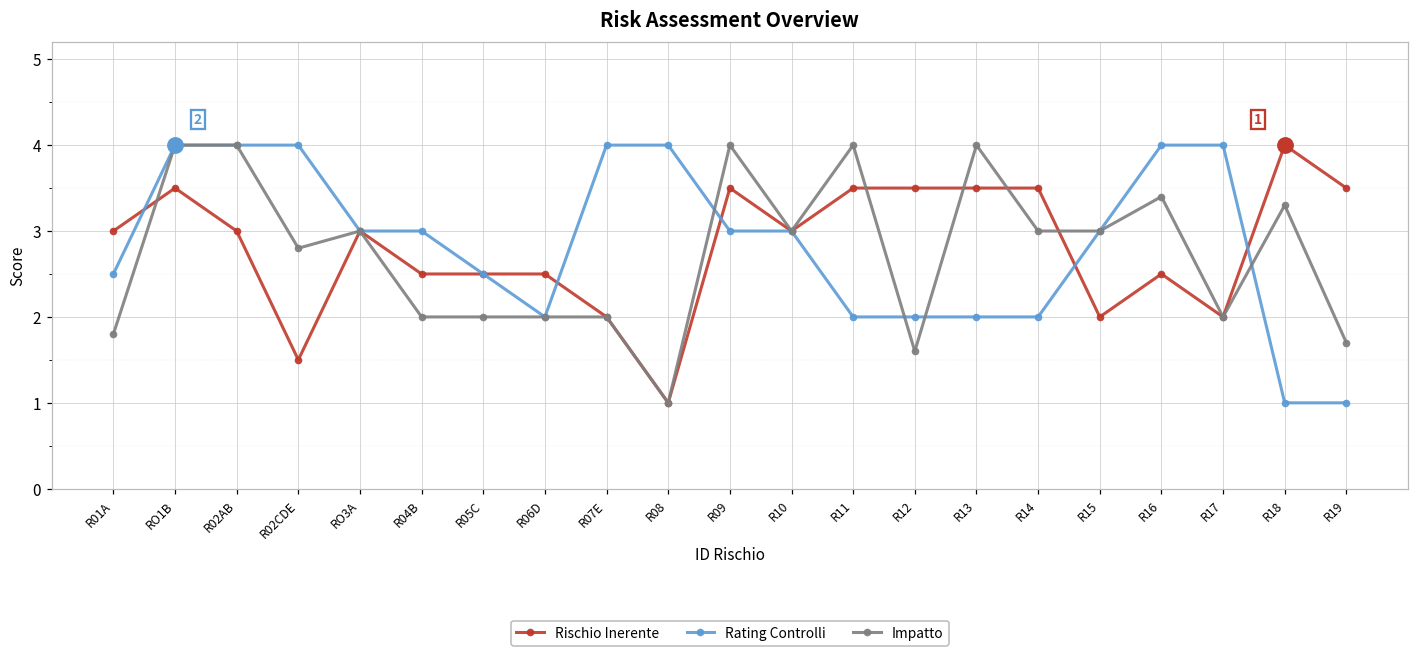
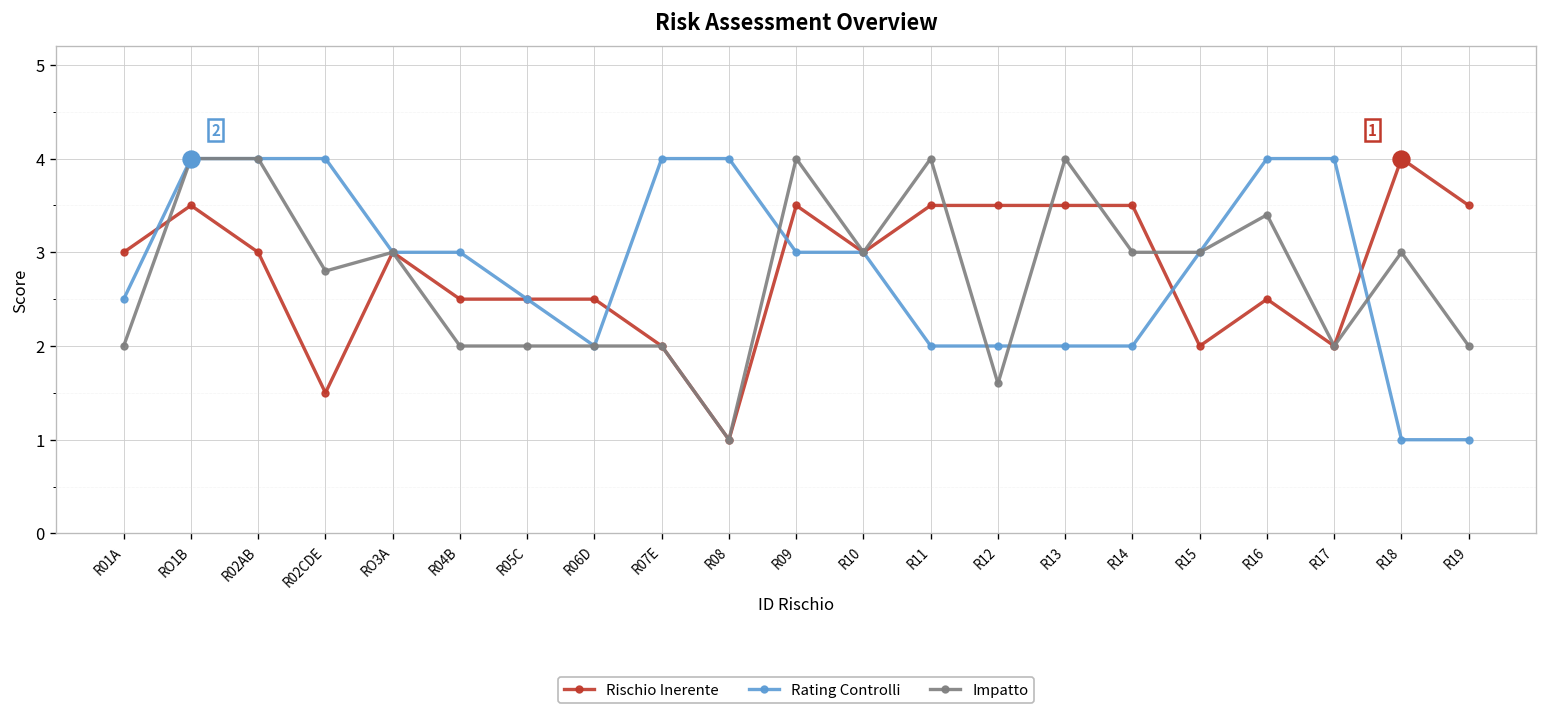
  {
    "Impatto": {
-     "R01A": 1.8,
+     "R01A": 2.0,
      "R02CDE": 2.8,
      "R04B": 2.0,
      "R05C": 2.0,
      "R09": 4.0,
      "R11": 4.0,
      "R12": 1.6,
      "R13": 4.0,
      "R14": 3.0,
      "R16": 3.4,
-     "R18": 3.3,
-     "R19": 1.7
+     "R18": 3.0,
+     "R19": 2.0
    }
  }
